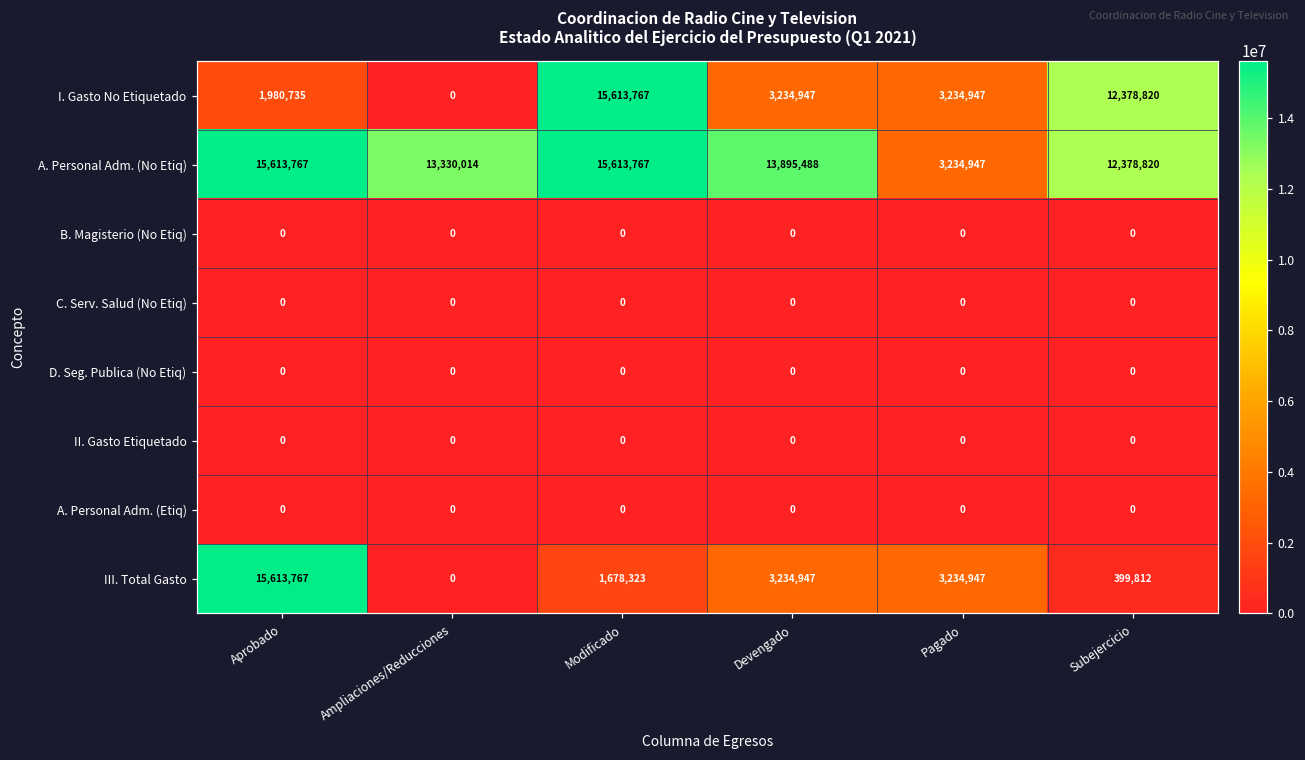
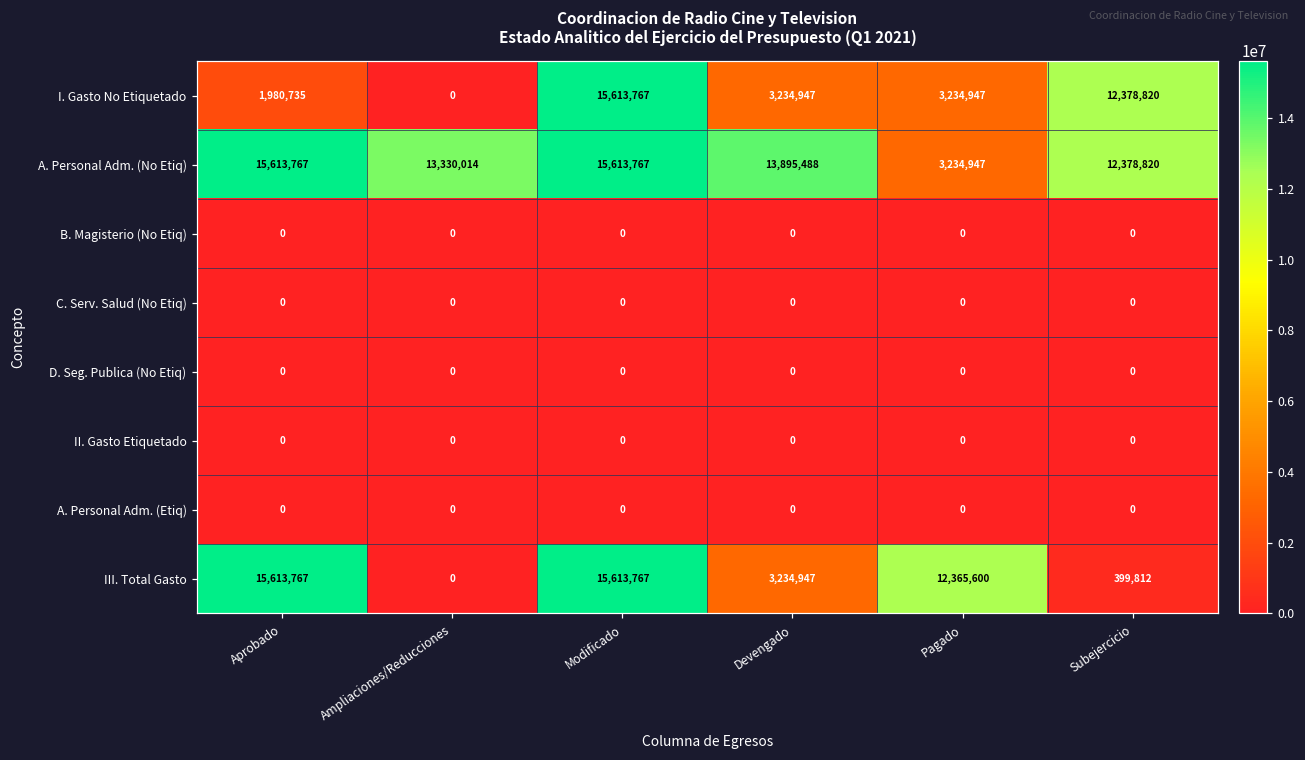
  {
    "I. Gasto No Etiquetado": {
      "Aprobado": "1,980,735",
      "Ampliaciones/Reducciones": "0",
      "Modificado": "15,613,767",
      "Devengado": "3,234,947",
      "Pagado": "3,234,947",
      "Subejercicio": "12,378,820"
    },
    "A. Personal Adm. (No Etiq)": {
      "Aprobado": "15,613,767",
      "Ampliaciones/Reducciones": "13,330,014",
      "Modificado": "15,613,767",
      "Devengado": "13,895,488",
      "Pagado": "3,234,947",
      "Subejercicio": "12,378,820"
    },
    "B. Magisterio (No Etiq)": {
      "Aprobado": "0",
      "Ampliaciones/Reducciones": "0",
      "Modificado": "0",
      "Devengado": "0",
      "Pagado": "0",
      "Subejercicio": "0"
    },
    "C. Serv. Salud (No Etiq)": {
      "Aprobado": "0",
      "Ampliaciones/Reducciones": "0",
      "Modificado": "0",
      "Devengado": "0",
      "Pagado": "0",
      "Subejercicio": "0"
    },
    "D. Seg. Publica (No Etiq)": {
      "Aprobado": "0",
      "Ampliaciones/Reducciones": "0",
      "Modificado": "0",
      "Devengado": "0",
      "Pagado": "0",
      "Subejercicio": "0"
    },
    "II. Gasto Etiquetado": {
      "Aprobado": "0",
      "Ampliaciones/Reducciones": "0",
      "Modificado": "0",
      "Devengado": "0",
      "Pagado": "0",
      "Subejercicio": "0"
    },
    "A. Personal Adm. (Etiq)": {
      "Aprobado": "0",
      "Ampliaciones/Reducciones": "0",
      "Modificado": "0",
      "Devengado": "0",
      "Pagado": "0",
      "Subejercicio": "0"
    },
    "III. Total Gasto": {
      "Aprobado": "15,613,767",
      "Ampliaciones/Reducciones": "0",
-     "Modificado": "1,678,323",
+     "Modificado": "15,613,767",
      "Devengado": "3,234,947",
-     "Pagado": "3,234,947",
+     "Pagado": "12,365,600",
      "Subejercicio": "399,812"
    }
  }
